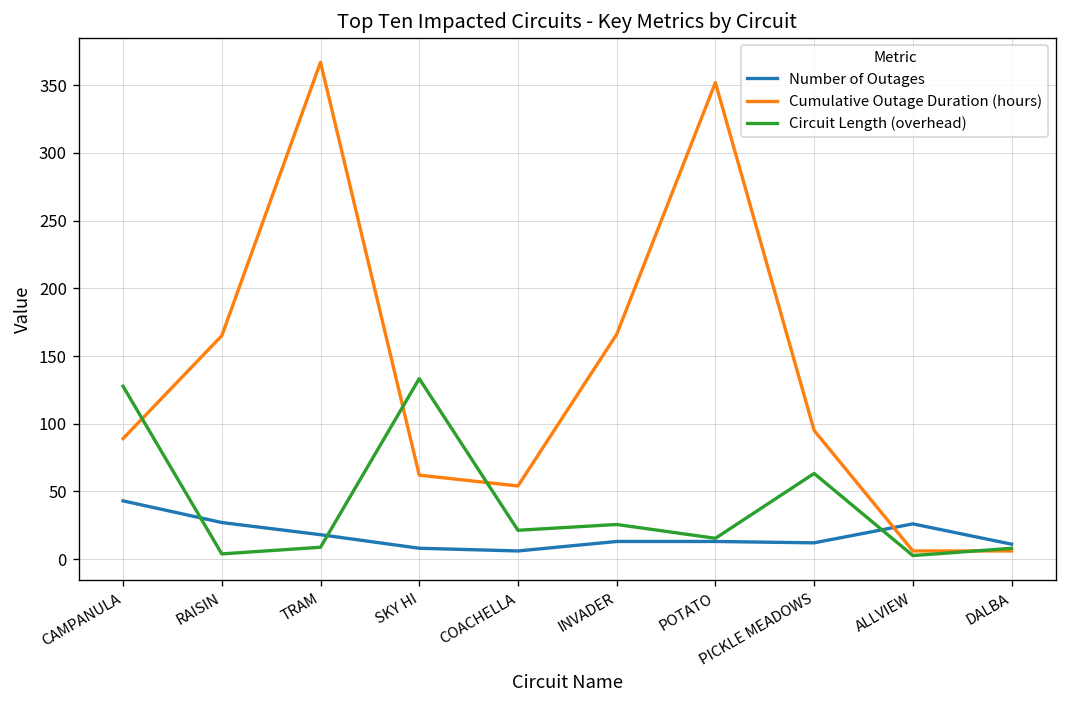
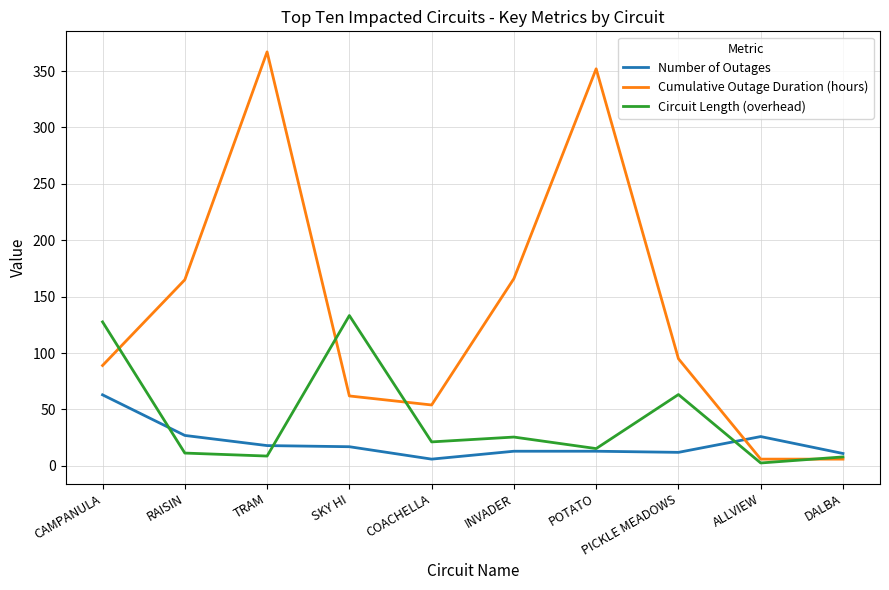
  {
    "Number of Outages": {
-     "CAMPANULA": 43,
+     "CAMPANULA": 63,
      "RAISIN": 27,
      "TRAM": 18,
-     "SKY HI": 8,
+     "SKY HI": 17,
      "COACHELLA": 6,
      "INVADER": 13,
      "POTATO": 13,
      "PICKLE MEADOWS": 12,
      "ALLVIEW": 26,
      "DALBA": 11
    },
    "Cumulative Outage Duration (hours)": {
      "CAMPANULA": 89,
      "RAISIN": 165,
      "TRAM": 367,
      "SKY HI": 62,
      "COACHELLA": 54,
      "INVADER": 166,
      "POTATO": 352,
      "PICKLE MEADOWS": 95,
      "ALLVIEW": 6
    },
    "Circuit Length (overhead)": {
      "CAMPANULA": 128,
-     "RAISIN": 4,
+     "RAISIN": 11,
      "TRAM": 9,
      "SKY HI": 133,
      "COACHELLA": 21,
      "INVADER": 26,
      "POTATO": 15,
      "PICKLE MEADOWS": 63,
      "ALLVIEW": 3
    }
  }
